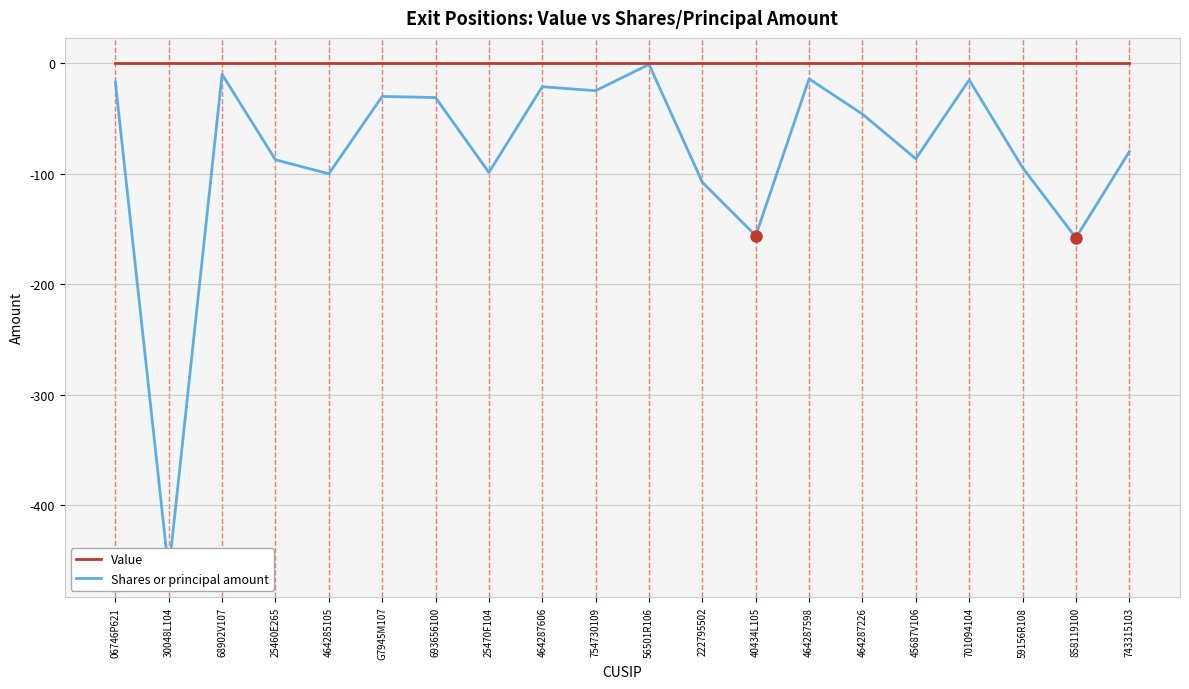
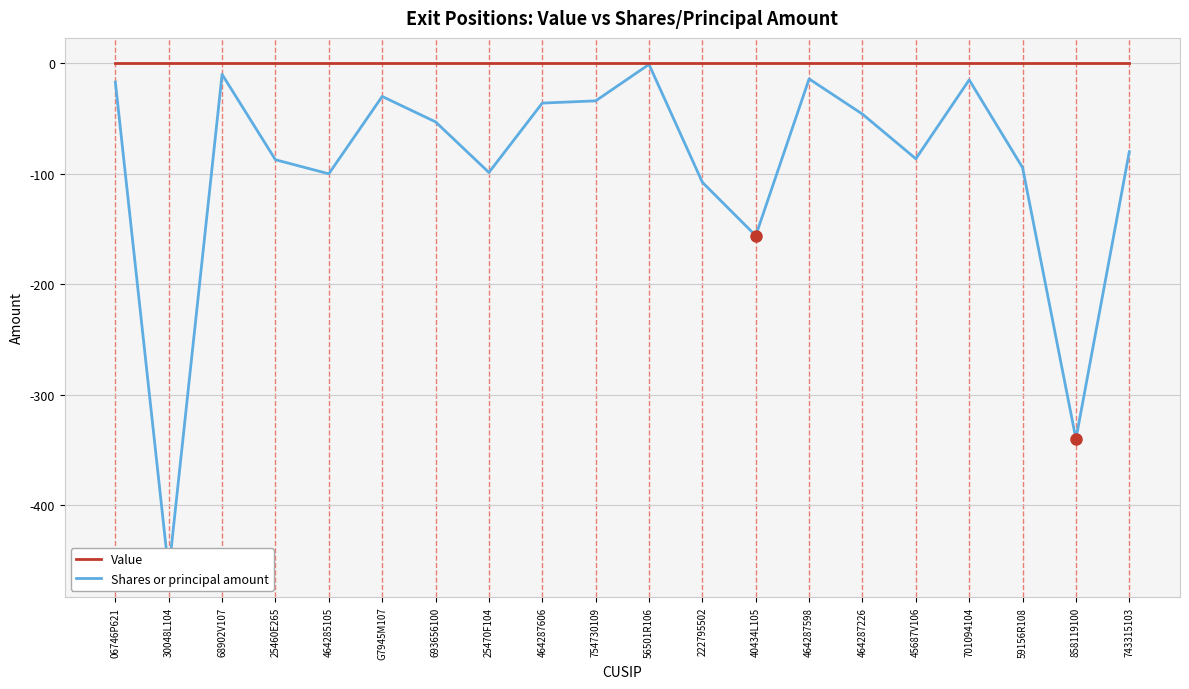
  {
    "Shares or principal amount": {
      "06746P621": -17,
      "68902V107": -10,
      "25460E265": -87,
      "464285105": -100,
      "G7945M107": -30,
-     "693656100": -31,
+     "693656100": -53,
      "25470F104": -99,
-     "464287606": -21,
-     "754730109": -25,
+     "464287606": -36,
+     "754730109": -34,
      "222795502": -108,
      "464287598": -14,
      "464287226": -46,
      "45687V106": -86,
      "701094104": -15,
      "59156R108": -94,
-     "858119100": -158,
+     "858119100": -340,
      "743315103": -80
    }
  }
